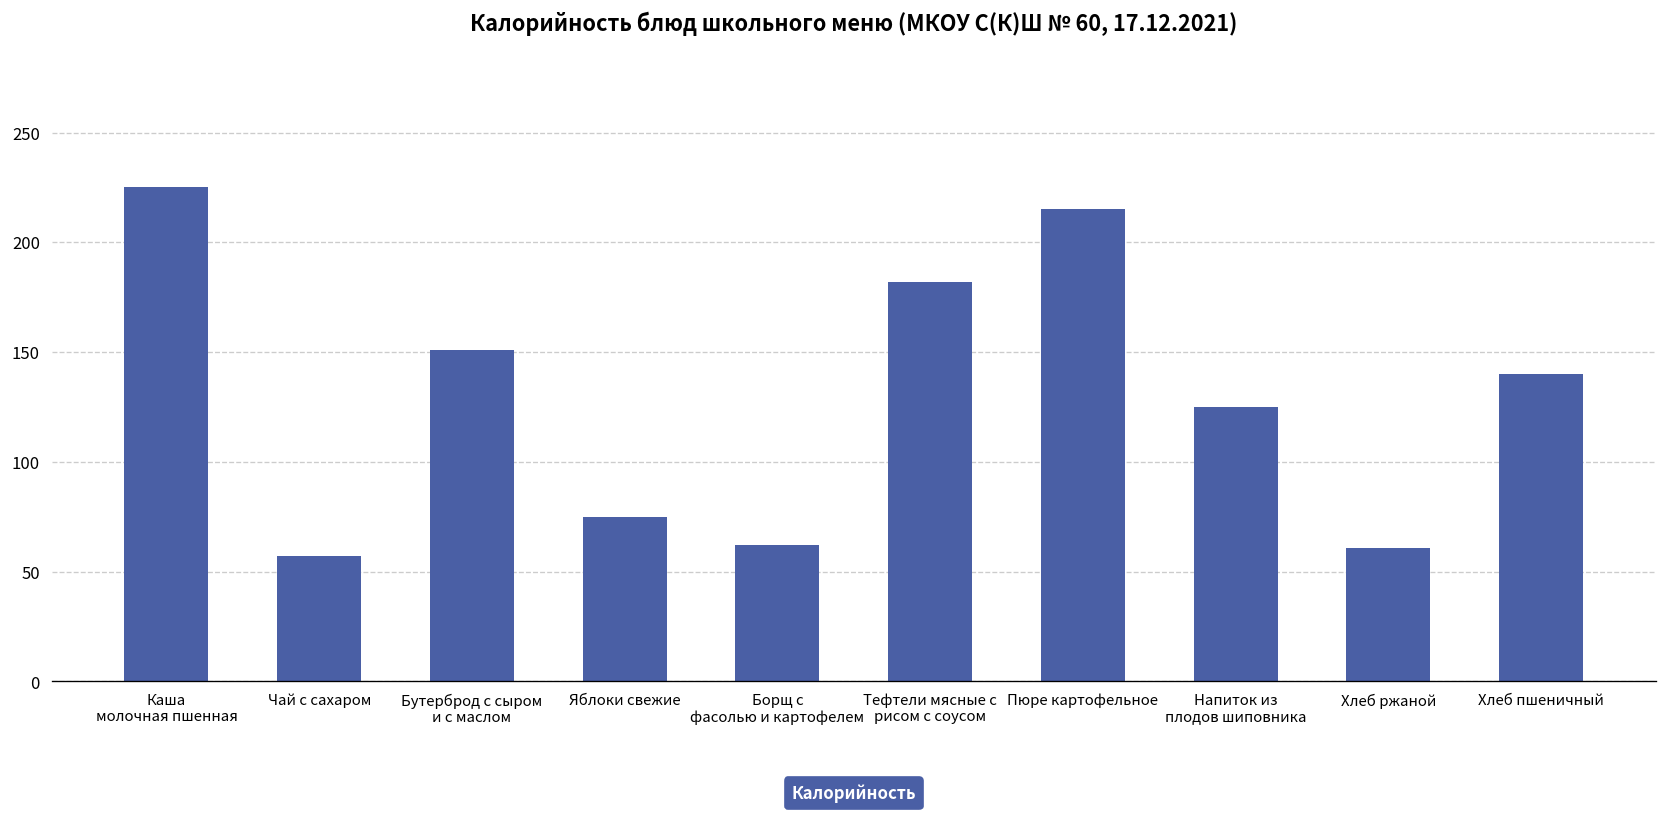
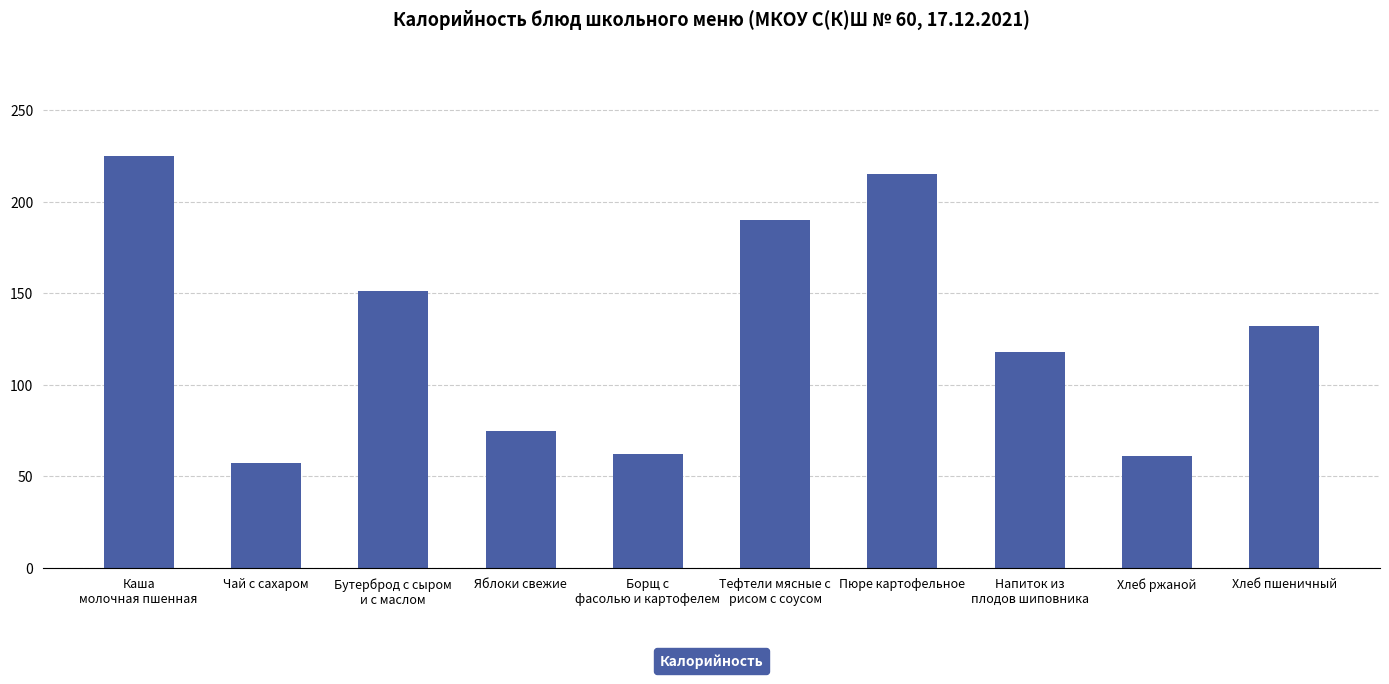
  {
    "Каша молочная пшенная": 225,
    "Чай с сахаром": 57,
    "Бутерброд с сыром и с маслом": 151,
    "Яблоки свежие": 75,
    "Борщ с фасолью и картофелем": 62,
-   "Тефтели мясные с рисом с соусом": 182,
+   "Тефтели мясные с рисом с соусом": 190,
    "Пюре картофельное": 215,
-   "Напиток из плодов шиповника": 125,
+   "Напиток из плодов шиповника": 118,
    "Хлеб ржаной": 61,
-   "Хлеб пшеничный": 140
+   "Хлеб пшеничный": 132
  }
